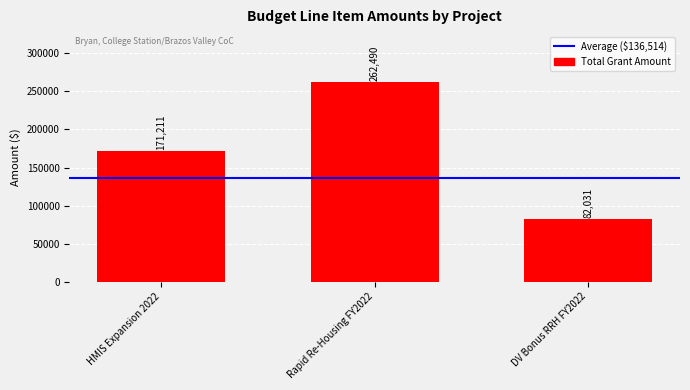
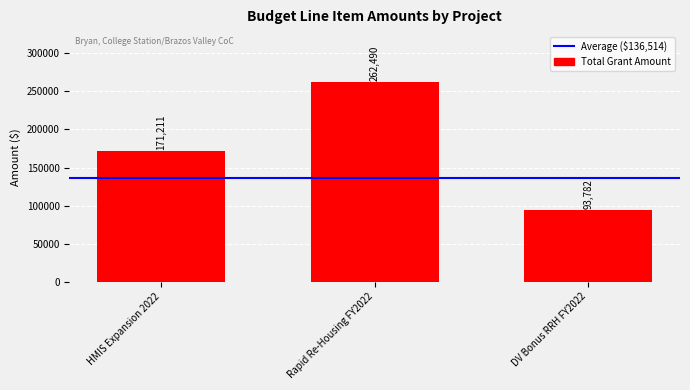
  {
    "HMIS Expansion 2022": "171,211",
    "Rapid Re-Housing FY2022": "262,490",
-   "DV Bonus RRH FY2022": "82,031"
+   "DV Bonus RRH FY2022": "93,782"
  }
